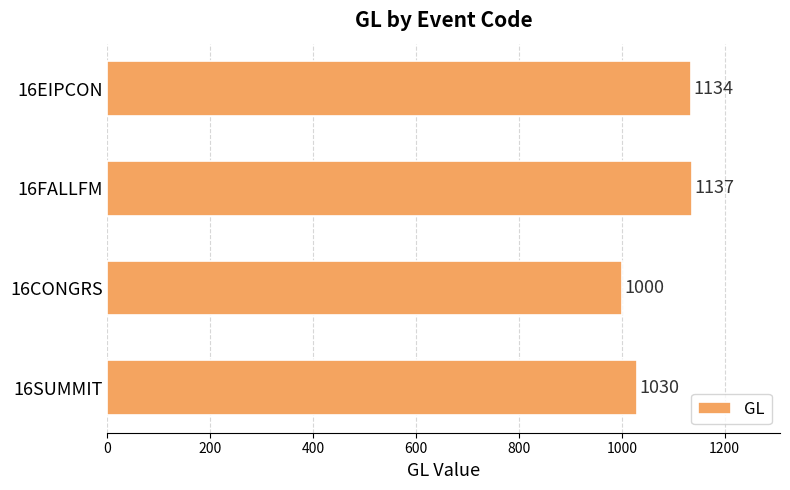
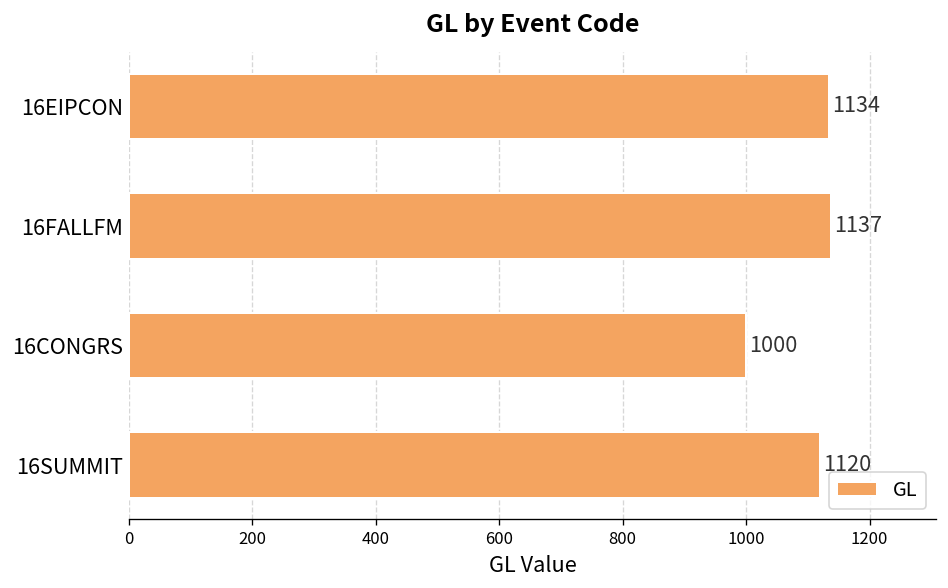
  {
    "16EIPCON": 1134,
    "16FALLFM": 1137,
    "16CONGRS": 1000,
-   "16SUMMIT": 1030
+   "16SUMMIT": 1120
  }
